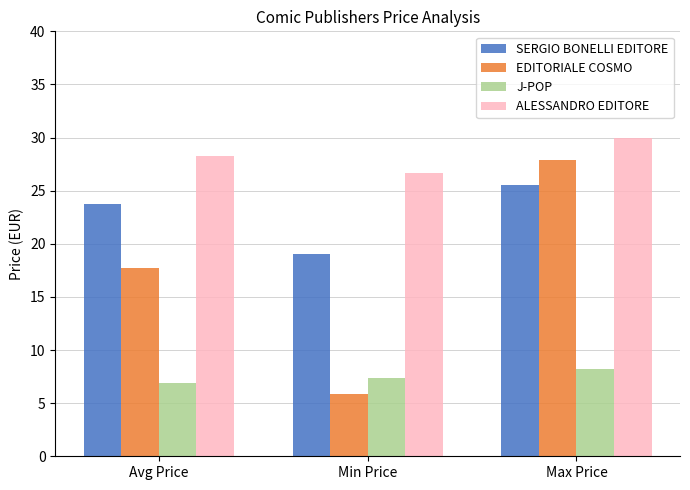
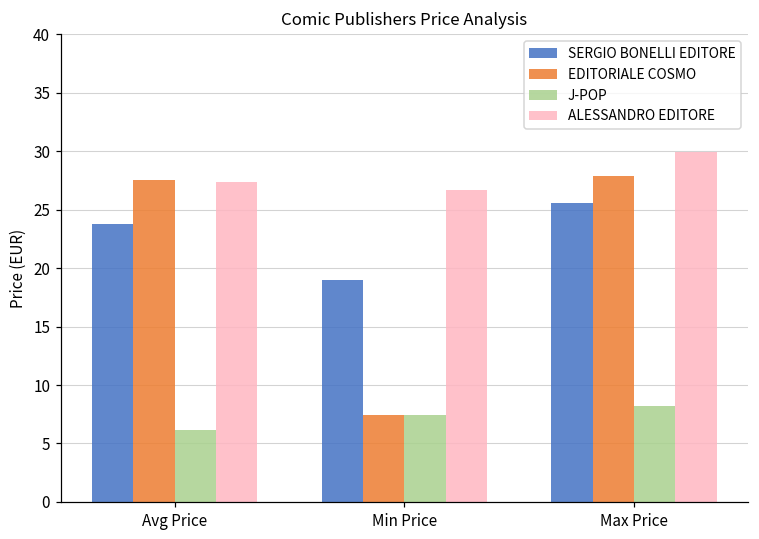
  {
    "SERGIO BONELLI EDITORE": {
      "Avg Price": 23.8,
      "Min Price": 19.0,
      "Max Price": 25.6
    },
    "EDITORIALE COSMO": {
-     "Avg Price": 17.7,
-     "Min Price": 5.9,
+     "Avg Price": 27.6,
+     "Min Price": 7.4,
      "Max Price": 27.9
    },
    "J-POP": {
-     "Avg Price": 6.9,
+     "Avg Price": 6.1,
      "Min Price": 7.4,
      "Max Price": 8.2
    },
    "ALESSANDRO EDITORE": {
-     "Avg Price": 28.3,
+     "Avg Price": 27.4,
      "Min Price": 26.7,
      "Max Price": 29.9
    }
  }
